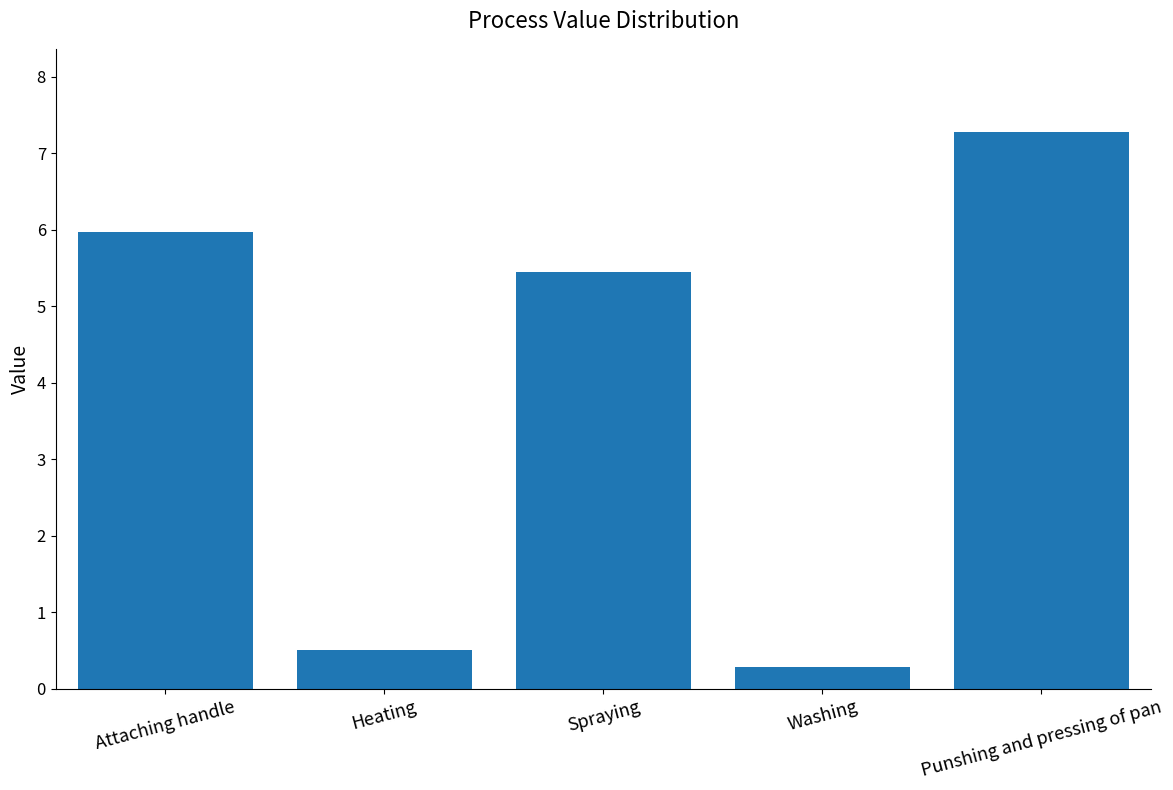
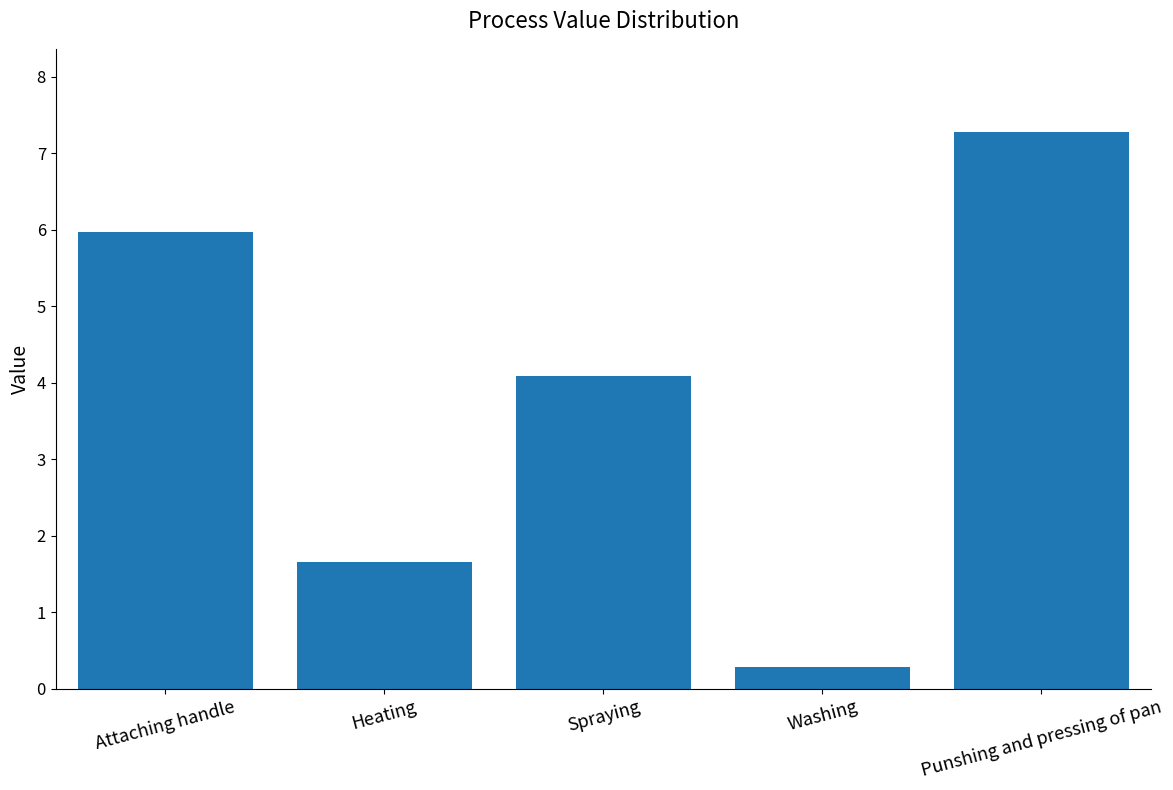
  {
    "Attaching handle": 6.0,
-   "Heating": 0.5,
-   "Spraying": 5.5,
+   "Heating": 1.7,
+   "Spraying": 4.1,
    "Washing": 0.3,
    "Punshing and pressing of pan": 7.3
  }
